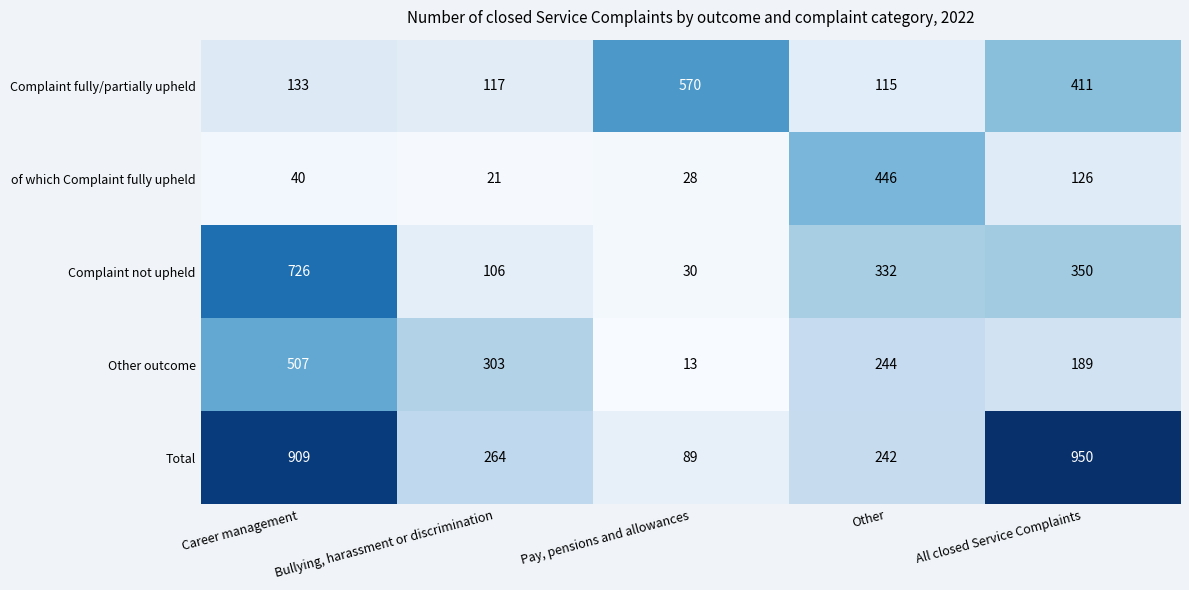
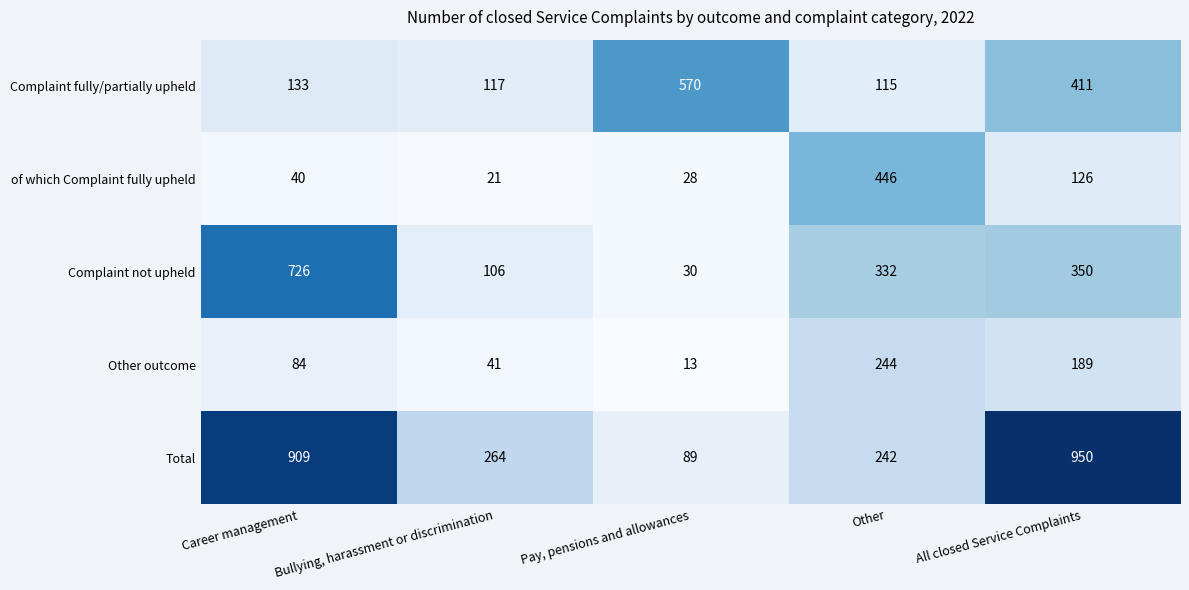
  {
    "Complaint fully/partially upheld": {
      "Career management": 133,
      "Bullying, harassment or discrimination": 117,
      "Pay, pensions and allowances": 570,
      "Other": 115,
      "All closed Service Complaints": 411
    },
    "of which Complaint fully upheld": {
      "Career management": 40,
      "Bullying, harassment or discrimination": 21,
      "Pay, pensions and allowances": 28,
      "Other": 446,
      "All closed Service Complaints": 126
    },
    "Complaint not upheld": {
      "Career management": 726,
      "Bullying, harassment or discrimination": 106,
      "Pay, pensions and allowances": 30,
      "Other": 332,
      "All closed Service Complaints": 350
    },
    "Other outcome": {
-     "Career management": 507,
-     "Bullying, harassment or discrimination": 303,
+     "Career management": 84,
+     "Bullying, harassment or discrimination": 41,
      "Pay, pensions and allowances": 13,
      "Other": 244,
      "All closed Service Complaints": 189
    },
    "Total": {
      "Career management": 909,
      "Bullying, harassment or discrimination": 264,
      "Pay, pensions and allowances": 89,
      "Other": 242,
      "All closed Service Complaints": 950
    }
  }
